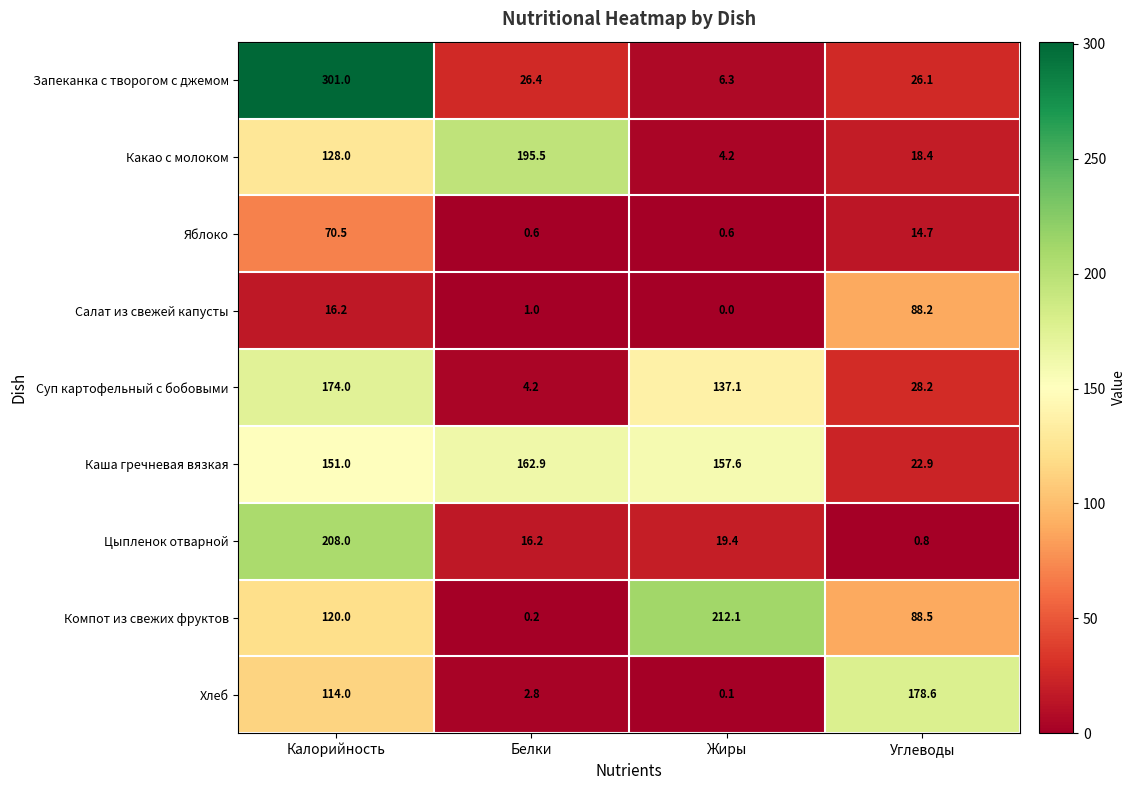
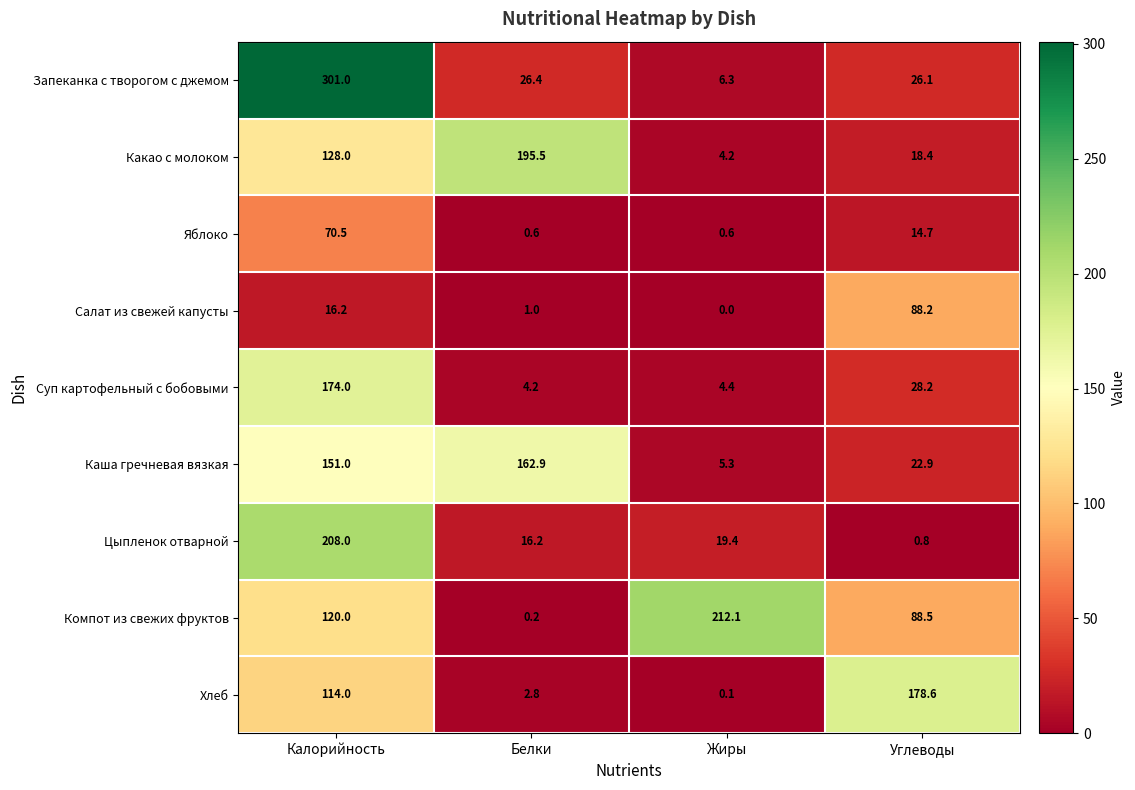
  {
    "Запеканка с творогом с джемом": {
      "Калорийность": 301.0,
      "Белки": 26.4,
      "Жиры": 6.3,
      "Углеводы": 26.1
    },
    "Какао с молоком": {
      "Калорийность": 128.0,
      "Белки": 195.5,
      "Жиры": 4.2,
      "Углеводы": 18.4
    },
    "Яблоко": {
      "Калорийность": 70.5,
      "Белки": 0.6,
      "Жиры": 0.6,
      "Углеводы": 14.7
    },
    "Салат из свежей капусты": {
      "Калорийность": 16.2,
      "Белки": 1.0,
      "Жиры": 0.0,
      "Углеводы": 88.2
    },
    "Суп картофельный с бобовыми": {
      "Калорийность": 174.0,
      "Белки": 4.2,
-     "Жиры": 137.1,
+     "Жиры": 4.4,
      "Углеводы": 28.2
    },
    "Каша гречневая вязкая": {
      "Калорийность": 151.0,
      "Белки": 162.9,
-     "Жиры": 157.6,
+     "Жиры": 5.3,
      "Углеводы": 22.9
    },
    "Цыпленок отварной": {
      "Калорийность": 208.0,
      "Белки": 16.2,
      "Жиры": 19.4,
      "Углеводы": 0.8
    },
    "Компот из свежих фруктов": {
      "Калорийность": 120.0,
      "Белки": 0.2,
      "Жиры": 212.1,
      "Углеводы": 88.5
    },
    "Хлеб": {
      "Калорийность": 114.0,
      "Белки": 2.8,
      "Жиры": 0.1,
      "Углеводы": 178.6
    }
  }
